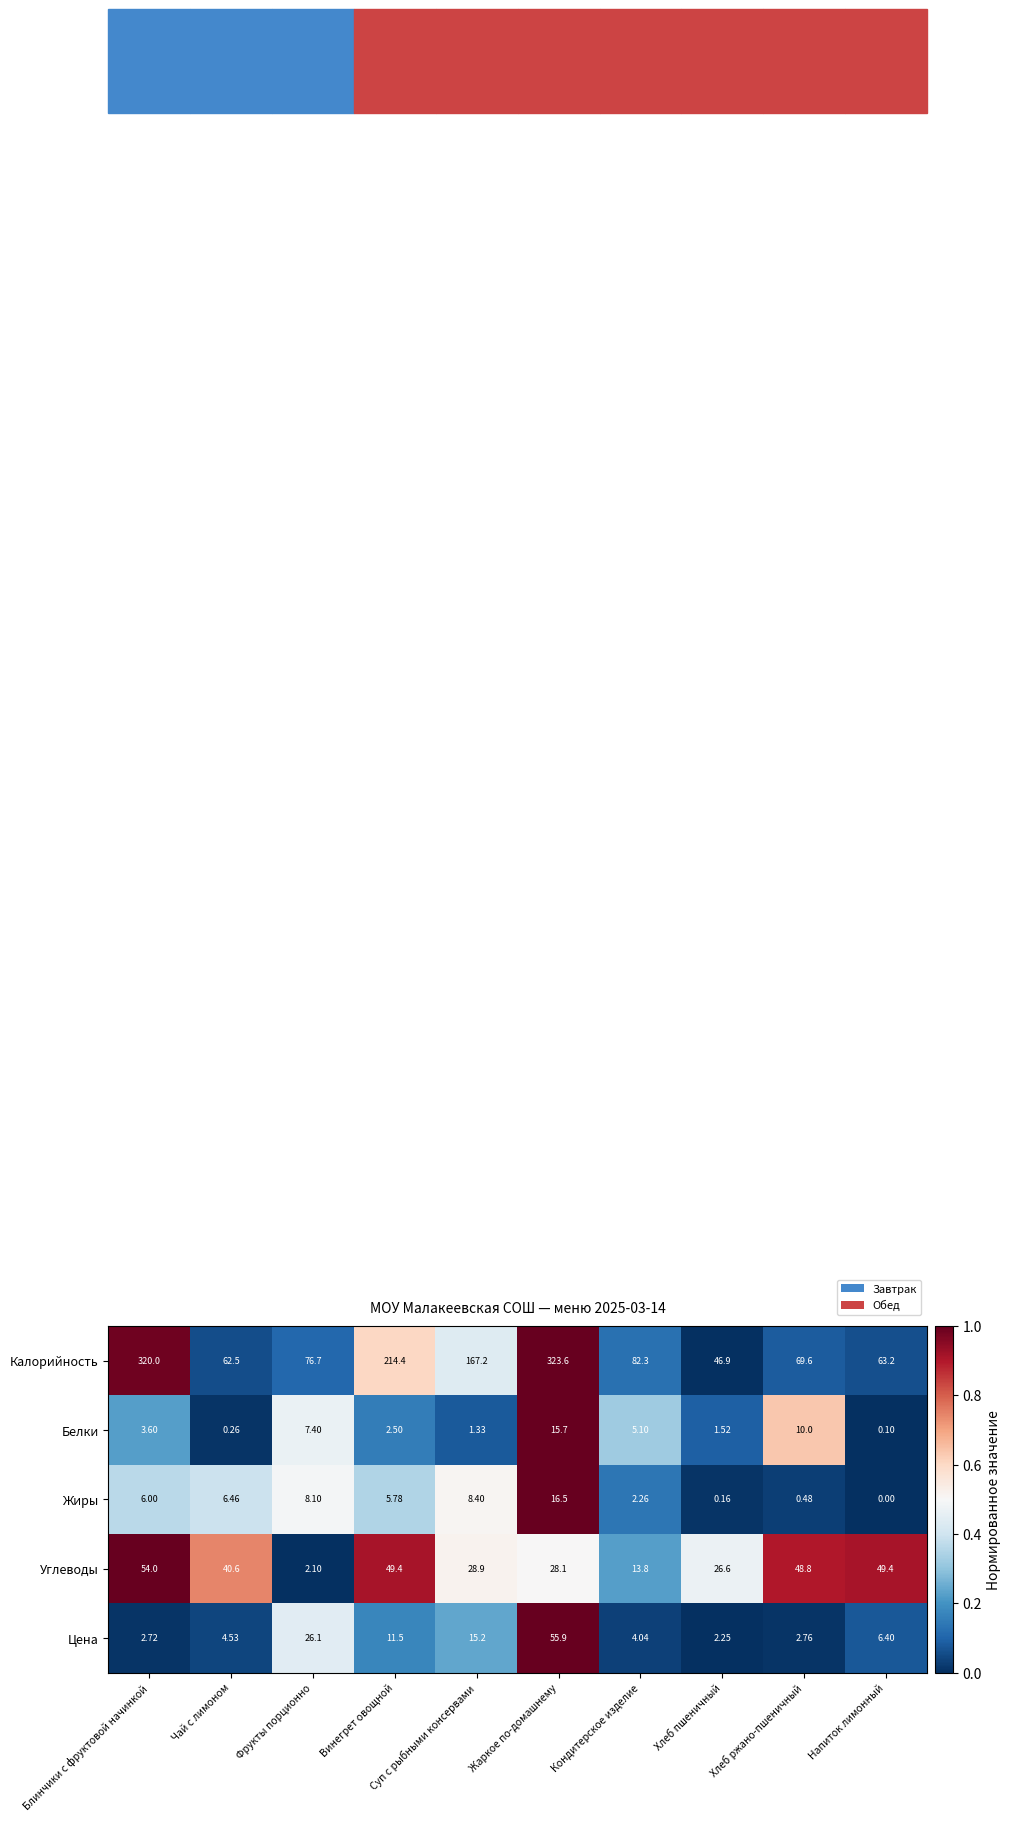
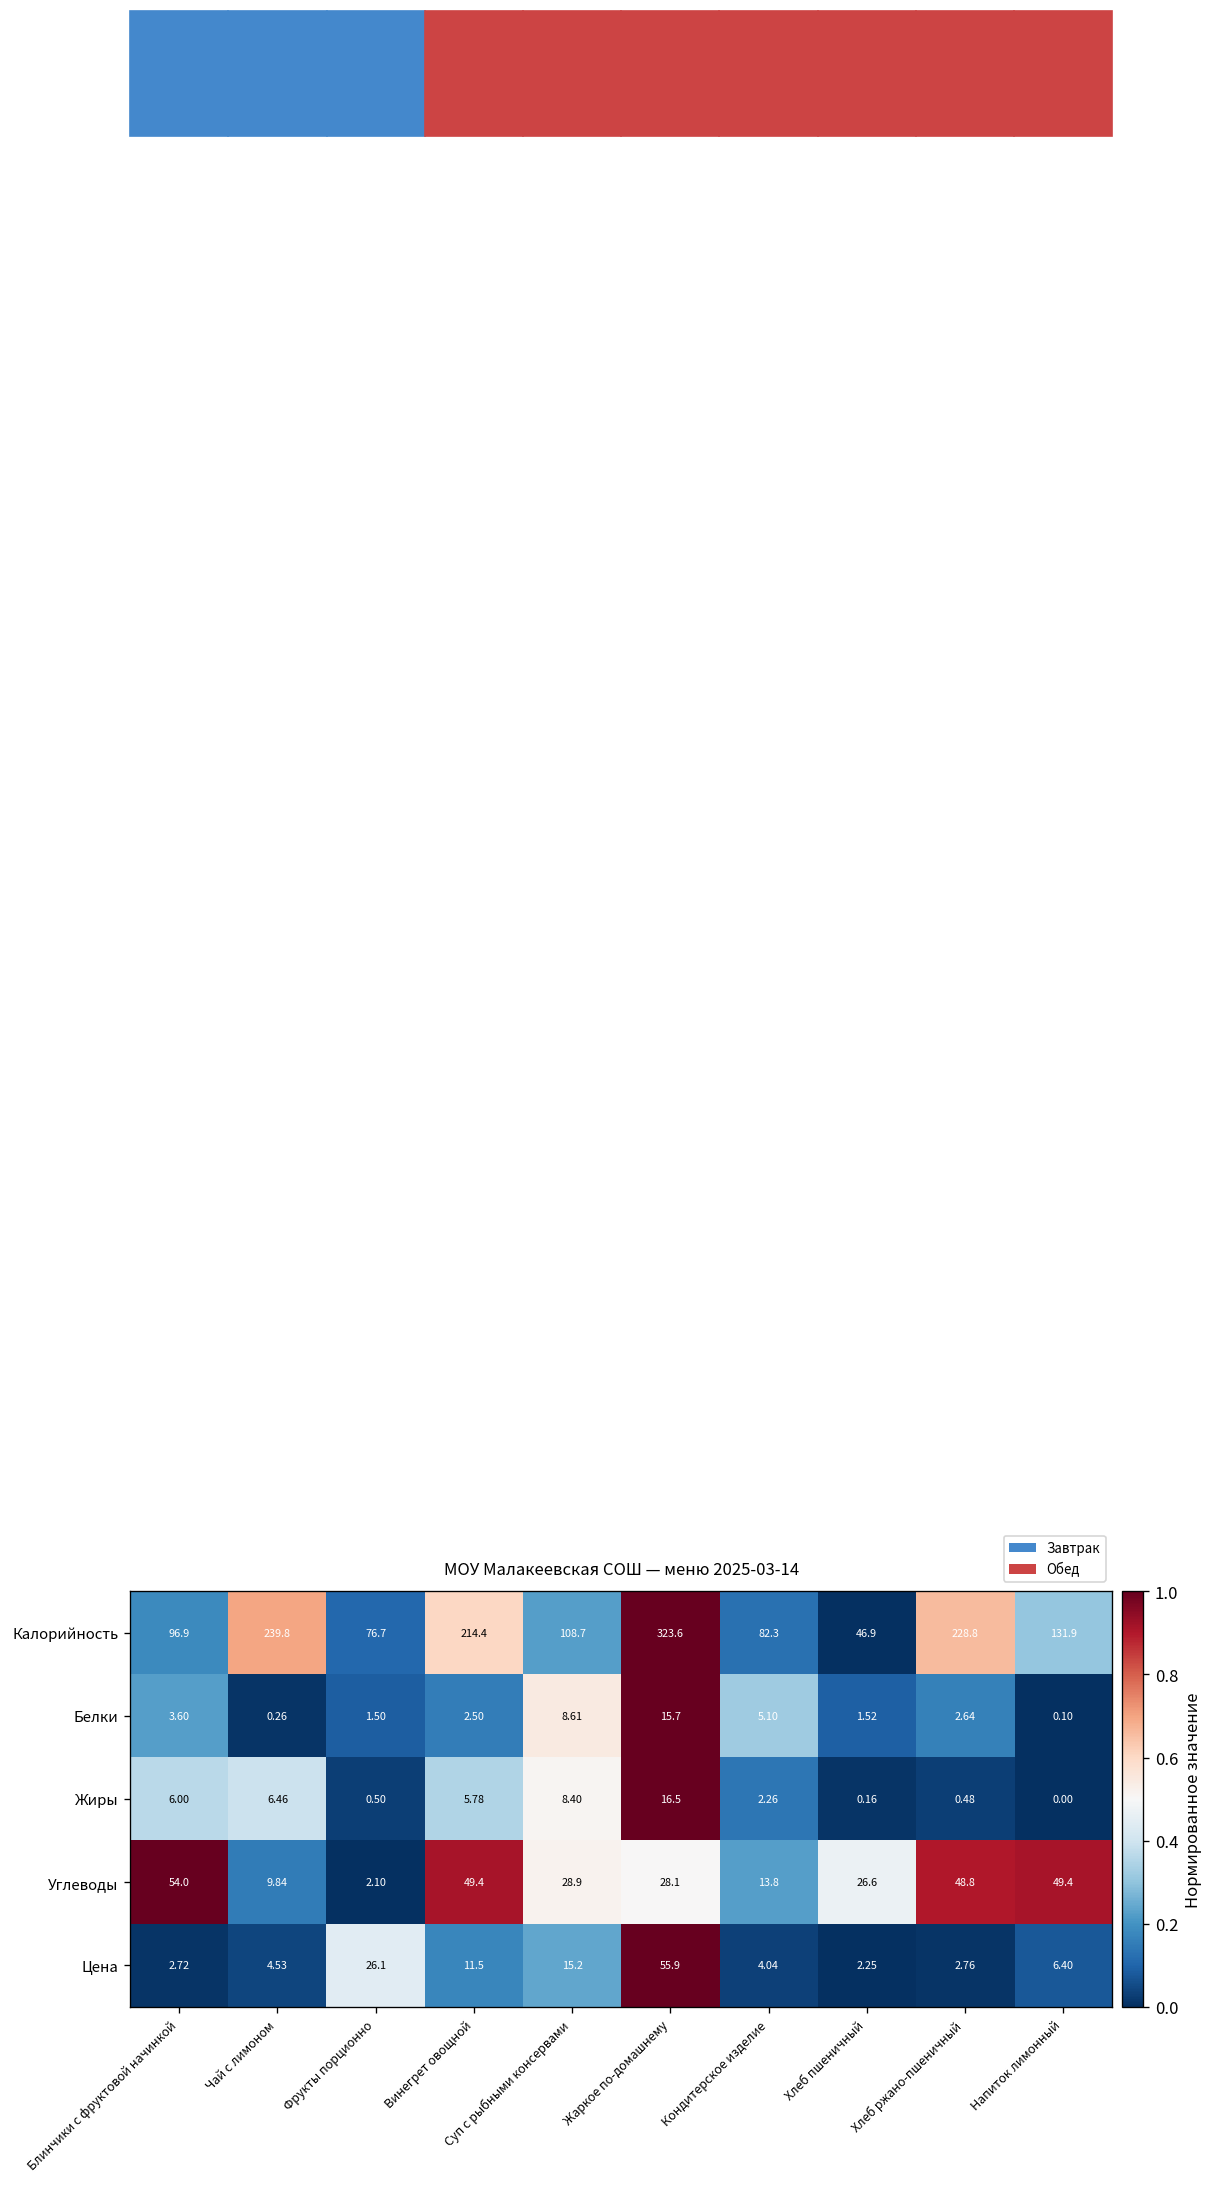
  {
    "Калорийность": {
-     "Блинчики с фруктовой начинкой": 320.0,
-     "Чай с лимоном": 62.5,
+     "Блинчики с фруктовой начинкой": 96.9,
+     "Чай с лимоном": 239.8,
      "Фрукты порционно": 76.7,
      "Винегрет овощной": 214.4,
-     "Суп с рыбными консервами": 167.2,
+     "Суп с рыбными консервами": 108.7,
      "Жаркое по-домашнему": 323.6,
      "Кондитерское изделие": 82.3,
      "Хлеб пшеничный": 46.9,
-     "Хлеб ржано-пшеничный": 69.6,
-     "Напиток лимонный": 63.2
+     "Хлеб ржано-пшеничный": 228.8,
+     "Напиток лимонный": 131.9
    },
    "Белки": {
      "Блинчики с фруктовой начинкой": 3.60,
      "Чай с лимоном": 0.26,
-     "Фрукты порционно": 7.40,
+     "Фрукты порционно": 1.50,
      "Винегрет овощной": 2.50,
-     "Суп с рыбными консервами": 1.33,
+     "Суп с рыбными консервами": 8.61,
      "Жаркое по-домашнему": 15.7,
      "Кондитерское изделие": 5.10,
      "Хлеб пшеничный": 1.52,
-     "Хлеб ржано-пшеничный": 10.0,
+     "Хлеб ржано-пшеничный": 2.64,
      "Напиток лимонный": 0.10
    },
    "Жиры": {
      "Блинчики с фруктовой начинкой": 6.00,
      "Чай с лимоном": 6.46,
-     "Фрукты порционно": 8.10,
+     "Фрукты порционно": 0.50,
      "Винегрет овощной": 5.78,
      "Суп с рыбными консервами": 8.40,
      "Жаркое по-домашнему": 16.5,
      "Кондитерское изделие": 2.26,
      "Хлеб пшеничный": 0.16,
      "Хлеб ржано-пшеничный": 0.48,
      "Напиток лимонный": 0.00
    },
    "Углеводы": {
      "Блинчики с фруктовой начинкой": 54.0,
-     "Чай с лимоном": 40.6,
+     "Чай с лимоном": 9.84,
      "Фрукты порционно": 2.10,
      "Винегрет овощной": 49.4,
      "Суп с рыбными консервами": 28.9,
      "Жаркое по-домашнему": 28.1,
      "Кондитерское изделие": 13.8,
      "Хлеб пшеничный": 26.6,
      "Хлеб ржано-пшеничный": 48.8,
      "Напиток лимонный": 49.4
    },
    "Цена": {
      "Блинчики с фруктовой начинкой": 2.72,
      "Чай с лимоном": 4.53,
      "Фрукты порционно": 26.1,
      "Винегрет овощной": 11.5,
      "Суп с рыбными консервами": 15.2,
      "Жаркое по-домашнему": 55.9,
      "Кондитерское изделие": 4.04,
      "Хлеб пшеничный": 2.25,
      "Хлеб ржано-пшеничный": 2.76,
      "Напиток лимонный": 6.40
    }
  }
